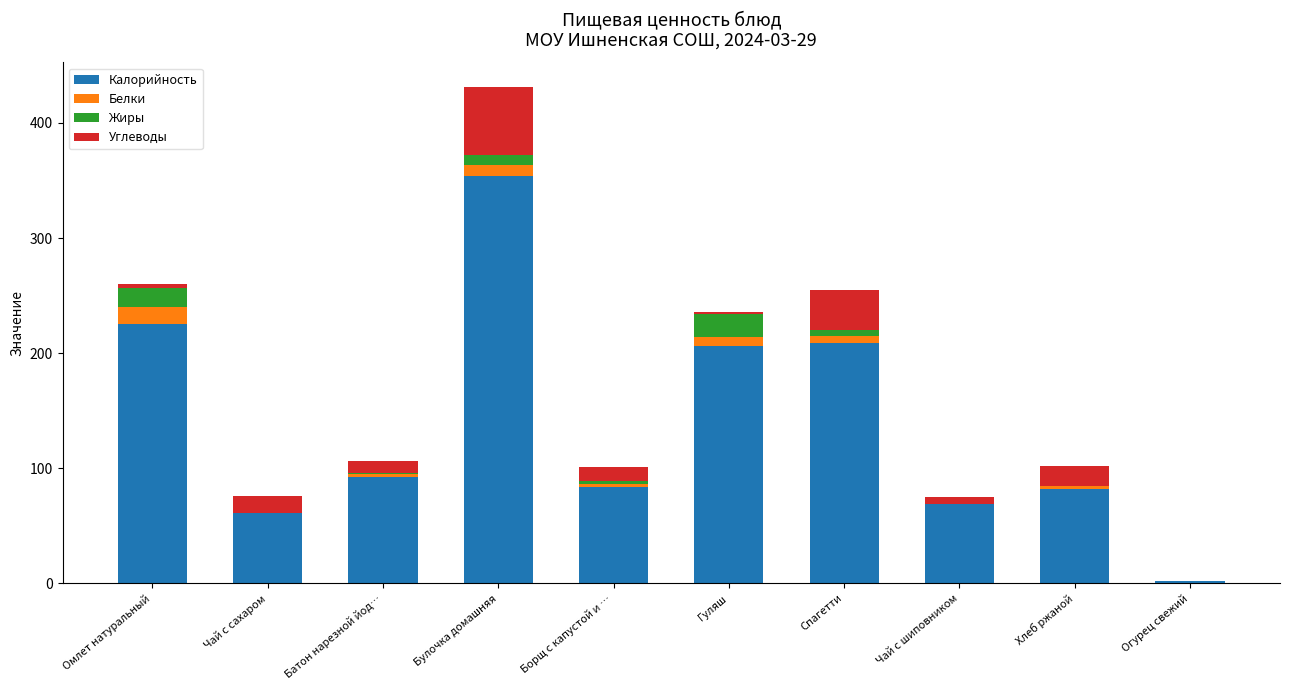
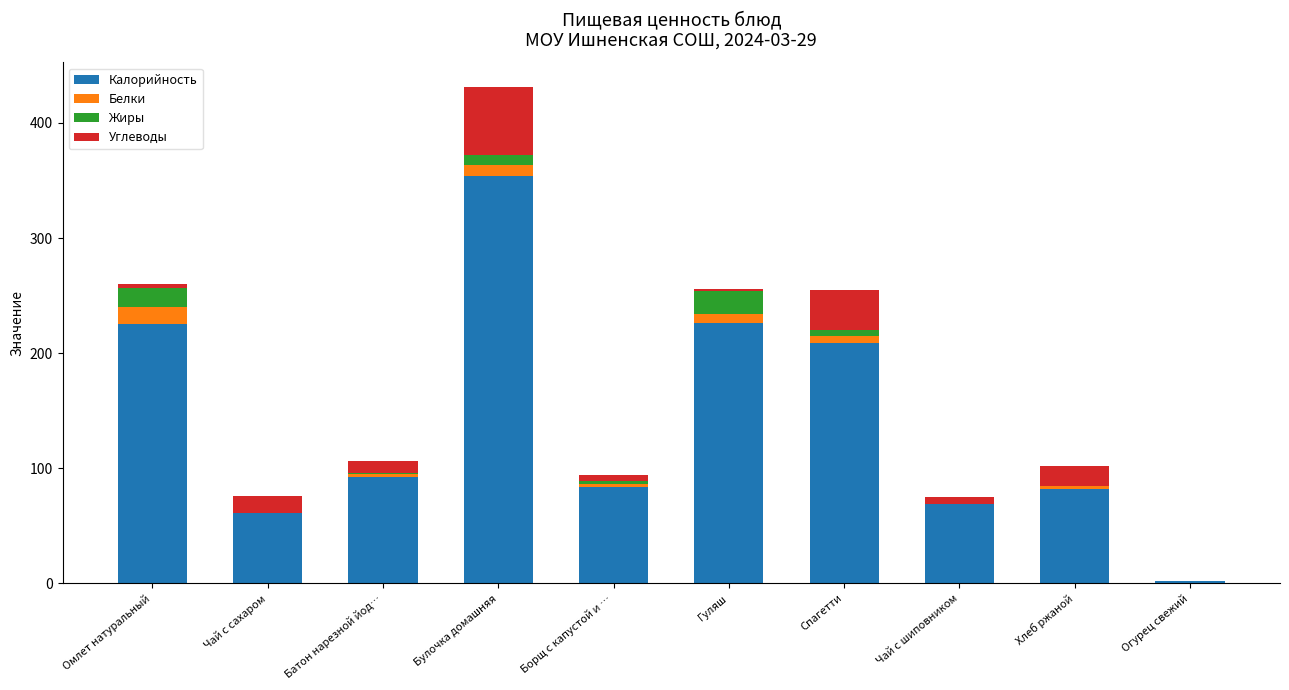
  {
    "Калорийность": {
      "Омлет натуральный": 225,
      "Чай с сахаром": 61,
      "Батон нарезной йод…": 92,
      "Булочка домашняя": 354,
      "Борщ с капустой и …": 84,
-     "Гуляш": 206,
+     "Гуляш": 226,
      "Спагетти": 209,
      "Чай с шиповником": 69,
      "Хлеб ржаной": 82
    },
    "Белки": {
      "Омлет натуральный": 15,
      "Чай с сахаром": 0,
      "Батон нарезной йод…": 3,
      "Булочка домашняя": 9,
      "Гуляш": 8,
      "Спагетти": 6,
      "Чай с шиповником": 0,
      "Хлеб ржаной": 3,
      "Огурец свежий": 0
    },
    "Жиры": {
      "Омлет натуральный": 17,
      "Чай с сахаром": 0,
      "Булочка домашняя": 9,
      "Борщ с капустой и …": 3,
      "Гуляш": 20,
      "Спагетти": 5,
      "Чай с шиповником": 0,
      "Хлеб ржаной": 0,
      "Огурец свежий": 0
    },
    "Углеводы": {
      "Омлет натуральный": 3,
      "Чай с сахаром": 15,
      "Батон нарезной йод…": 10,
      "Булочка домашняя": 59,
-     "Борщ с капустой и …": 12,
+     "Борщ с капустой и …": 5,
      "Спагетти": 35,
      "Чай с шиповником": 6,
      "Хлеб ржаной": 17,
      "Огурец свежий": 0
    }
  }
